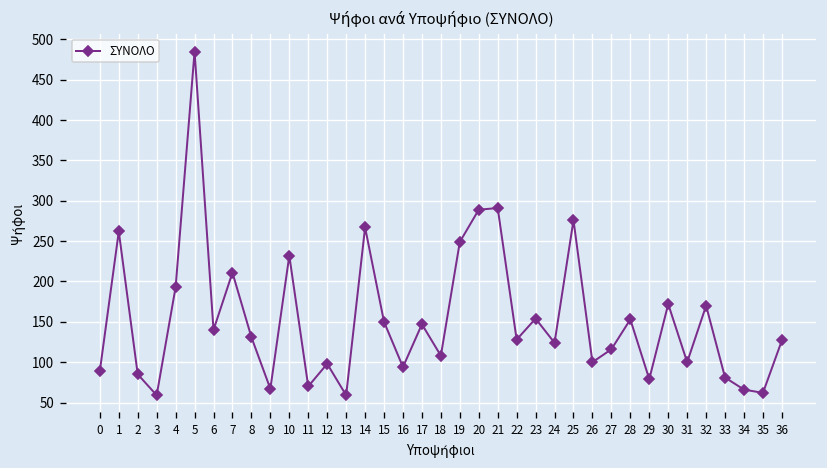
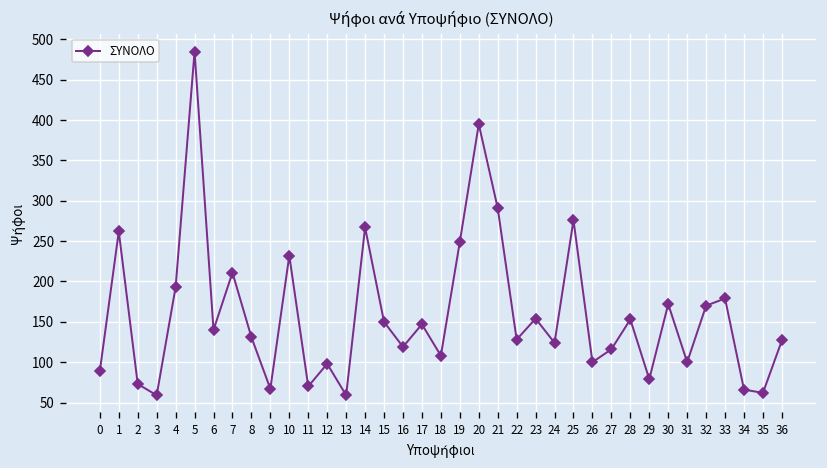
  {
    "0": 90,
    "1": 260,
-   "2": 90,
+   "2": 70,
    "3": 60,
    "4": 190,
    "5": 490,
    "6": 140,
    "7": 210,
    "8": 130,
    "9": 70,
    "10": 230,
    "11": 70,
    "12": 100,
    "13": 60,
    "14": 270,
    "15": 150,
-   "16": 90,
+   "16": 120,
    "17": 150,
    "18": 110,
    "19": 250,
-   "20": 290,
+   "20": 400,
    "21": 290,
    "22": 130,
    "23": 150,
    "24": 120,
    "25": 280,
    "26": 100,
    "27": 120,
    "28": 150,
    "29": 80,
    "30": 170,
    "31": 100,
    "32": 170,
-   "33": 80,
+   "33": 180,
    "34": 70,
    "35": 60,
    "36": 130
  }
